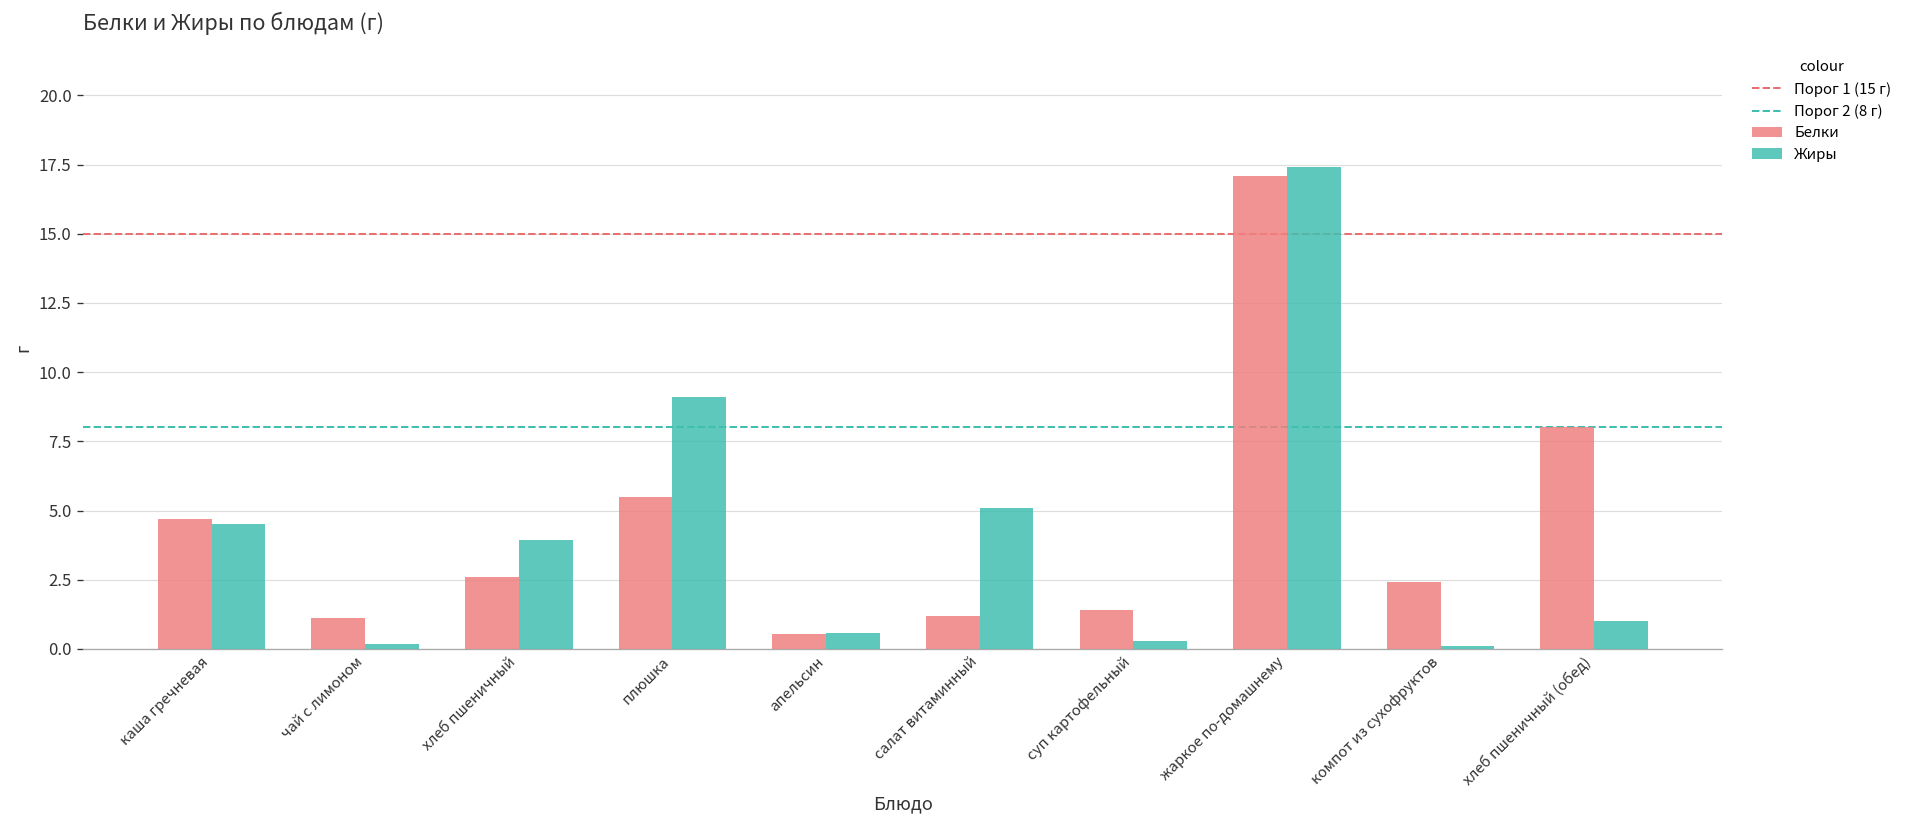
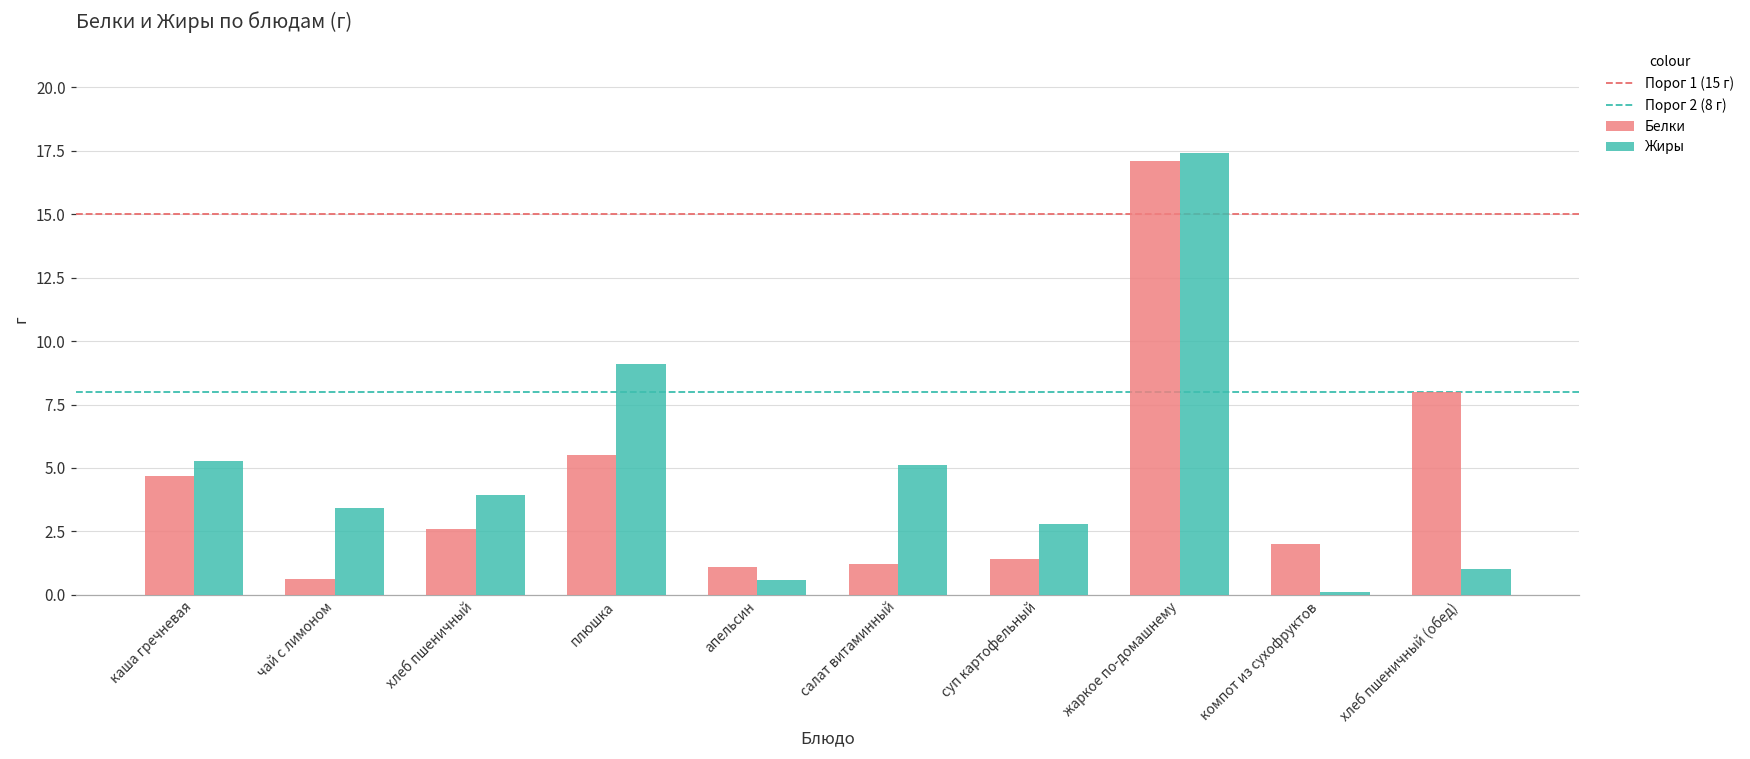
  {
    "Белки": {
      "каша гречневая": 4.7,
-     "чай с лимоном": 1.1,
+     "чай с лимоном": 0.6,
      "хлеб пшеничный": 2.6,
      "плюшка": 5.5,
-     "апельсин": 0.6,
+     "апельсин": 1.1,
      "салат витаминный": 1.2,
      "суп картофельный": 1.4,
      "жаркое по-домашнему": 17.1,
-     "компот из сухофруктов": 2.4,
+     "компот из сухофруктов": 2.0,
      "хлеб пшеничный (обед)": 8.0
    },
    "Жиры": {
-     "каша гречневая": 4.5,
-     "чай с лимоном": 0.2,
+     "каша гречневая": 5.3,
+     "чай с лимоном": 3.4,
      "хлеб пшеничный": 3.9,
      "плюшка": 9.1,
      "апельсин": 0.6,
      "салат витаминный": 5.1,
-     "суп картофельный": 0.3,
+     "суп картофельный": 2.8,
      "жаркое по-домашнему": 17.4,
      "хлеб пшеничный (обед)": 1.0
    }
  }
